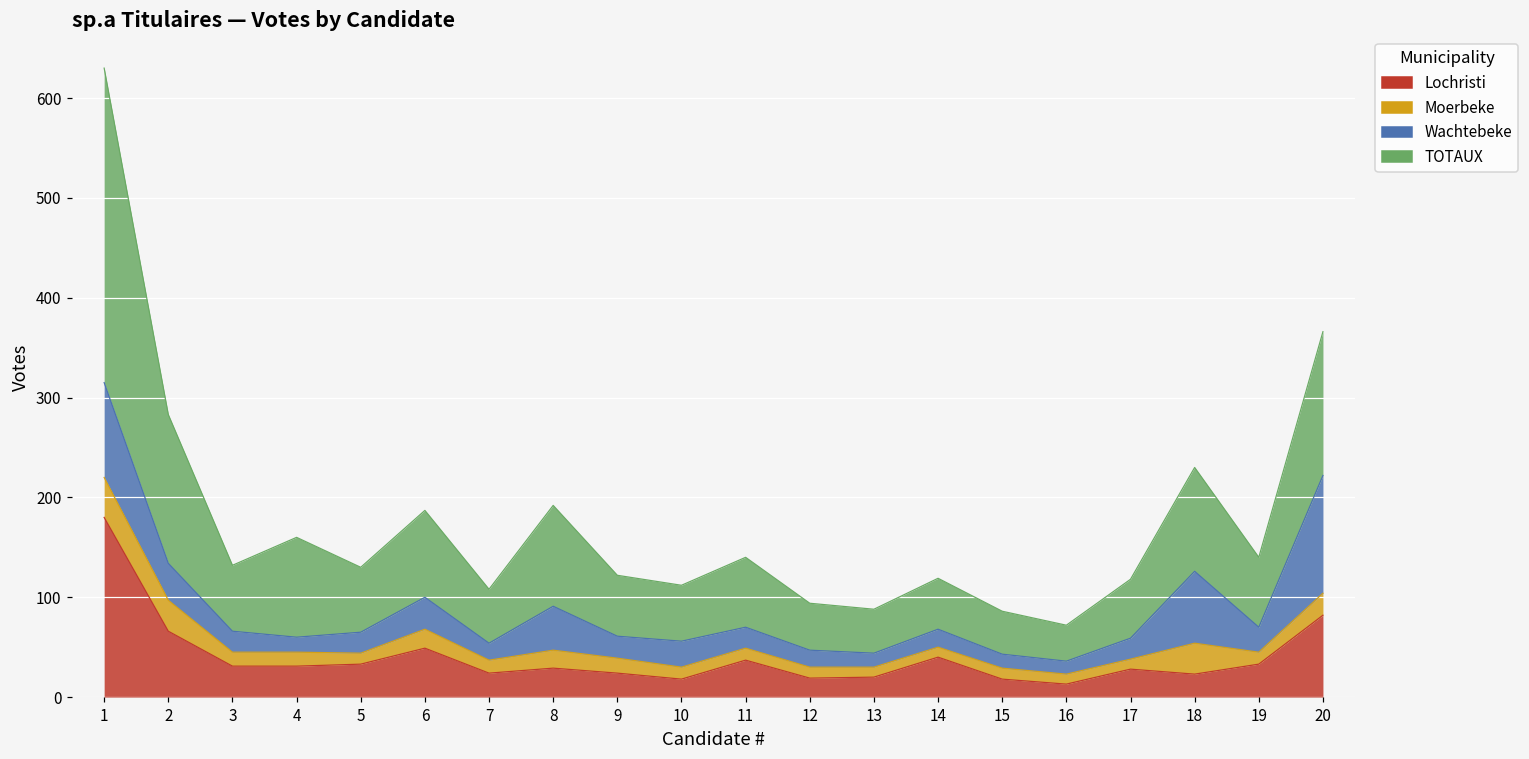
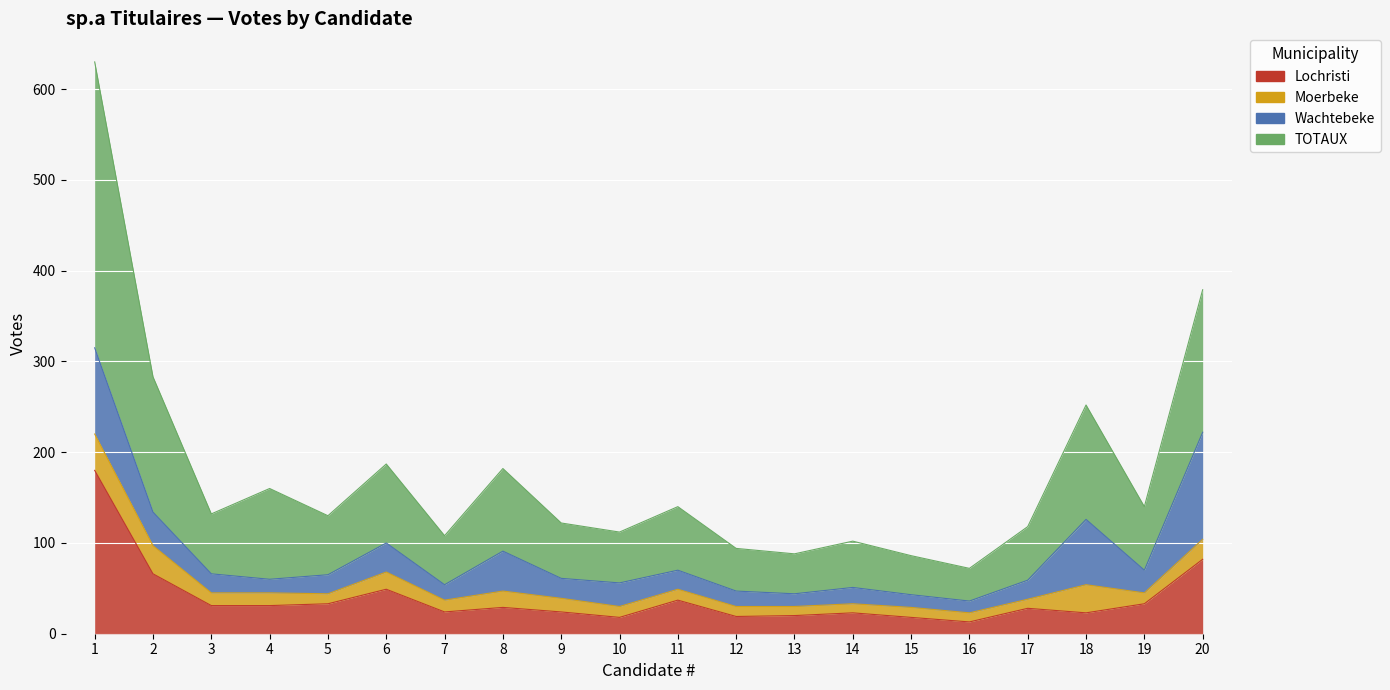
  {
    "Lochristi": {
      "1": 180,
      "2": 70,
      "3": 30,
      "4": 30,
      "5": 30,
      "6": 50,
      "7": 20,
      "8": 30,
      "9": 20,
      "10": 20,
      "11": 40,
      "12": 20,
      "13": 20,
-     "14": 40,
+     "14": 20,
      "15": 20,
      "16": 10,
      "17": 30,
      "18": 20,
      "19": 30,
      "20": 80
    },
    "Moerbeke": {
      "1": 40,
      "2": 30,
      "3": 10,
      "4": 10,
      "5": 10,
      "6": 20,
      "7": 10,
      "8": 20,
      "9": 20,
      "10": 10,
      "11": 10,
      "12": 10,
      "13": 10,
      "14": 10,
      "15": 10,
      "16": 10,
      "17": 10,
      "18": 30,
      "19": 10,
      "20": 20
    },
    "Wachtebeke": {
      "1": 100,
      "2": 40,
      "3": 20,
      "4": 20,
      "5": 20,
      "6": 30,
      "7": 20,
      "8": 40,
      "9": 20,
      "10": 30,
      "11": 20,
      "12": 20,
      "13": 10,
      "14": 20,
      "15": 10,
      "16": 10,
      "17": 20,
      "18": 70,
      "19": 30,
      "20": 120
    },
    "TOTAUX": {
      "1": 320,
      "2": 150,
      "3": 70,
      "4": 100,
      "5": 70,
      "6": 90,
      "7": 50,
-     "8": 100,
+     "8": 90,
      "9": 60,
      "10": 60,
      "11": 70,
      "12": 50,
      "13": 40,
      "14": 50,
      "15": 40,
      "16": 40,
      "17": 60,
-     "18": 100,
+     "18": 130,
      "19": 70,
-     "20": 140
+     "20": 160
    }
  }
